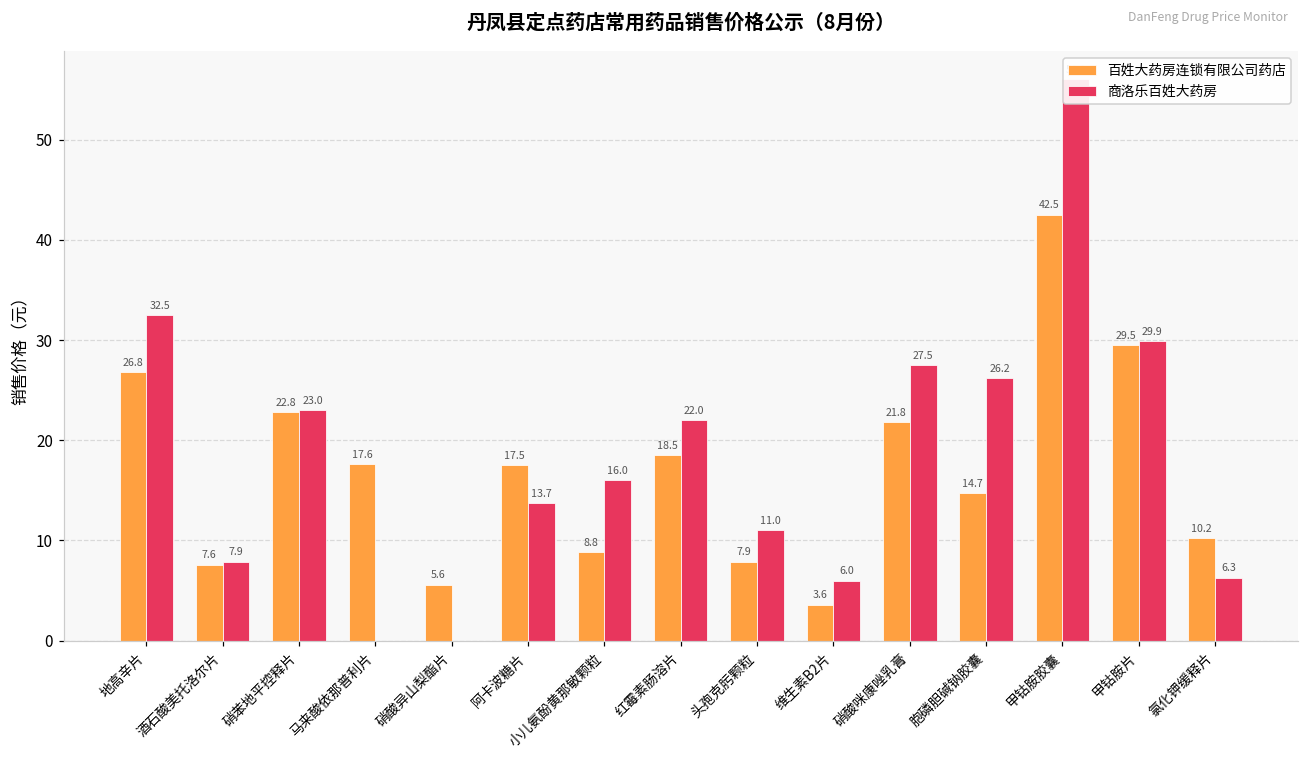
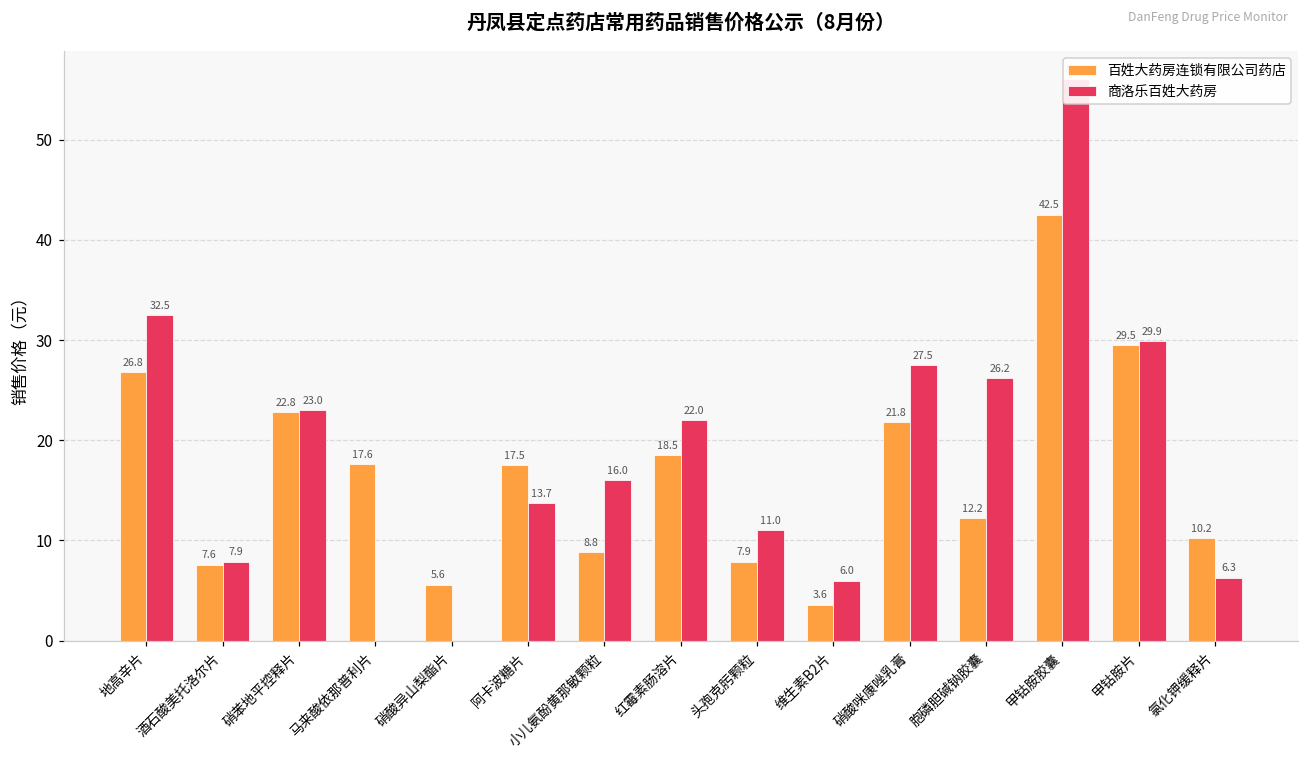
  {
    "百姓大药房连锁有限公司药店": {
      "地高辛片": 26.8,
      "酒石酸美托洛尔片": 7.6,
      "硝苯地平控释片": 22.8,
      "马来酸依那普利片": 17.6,
      "硝酸异山梨酯片": 5.6,
      "阿卡波糖片": 17.5,
      "小儿氨酚黄那敏颗粒": 8.8,
      "红霉素肠溶片": 18.5,
      "头孢克肟颗粒": 7.9,
      "维生素B2片": 3.6,
      "硝酸咪康唑乳膏": 21.8,
-     "胞磷胆碱钠胶囊": 14.7,
+     "胞磷胆碱钠胶囊": 12.2,
      "甲钴胺胶囊": 42.5,
      "甲钴胺片": 29.5,
      "氯化钾缓释片": 10.2
    },
    "商洛乐百姓大药房": {
      "地高辛片": 32.5,
      "酒石酸美托洛尔片": 7.9,
      "硝苯地平控释片": 23.0,
      "阿卡波糖片": 13.7,
      "小儿氨酚黄那敏颗粒": 16.0,
      "红霉素肠溶片": 22.0,
      "头孢克肟颗粒": 11.0,
      "维生素B2片": 6.0,
      "硝酸咪康唑乳膏": 27.5,
      "胞磷胆碱钠胶囊": 26.2,
      "甲钴胺片": 29.9,
      "氯化钾缓释片": 6.3
    }
  }
